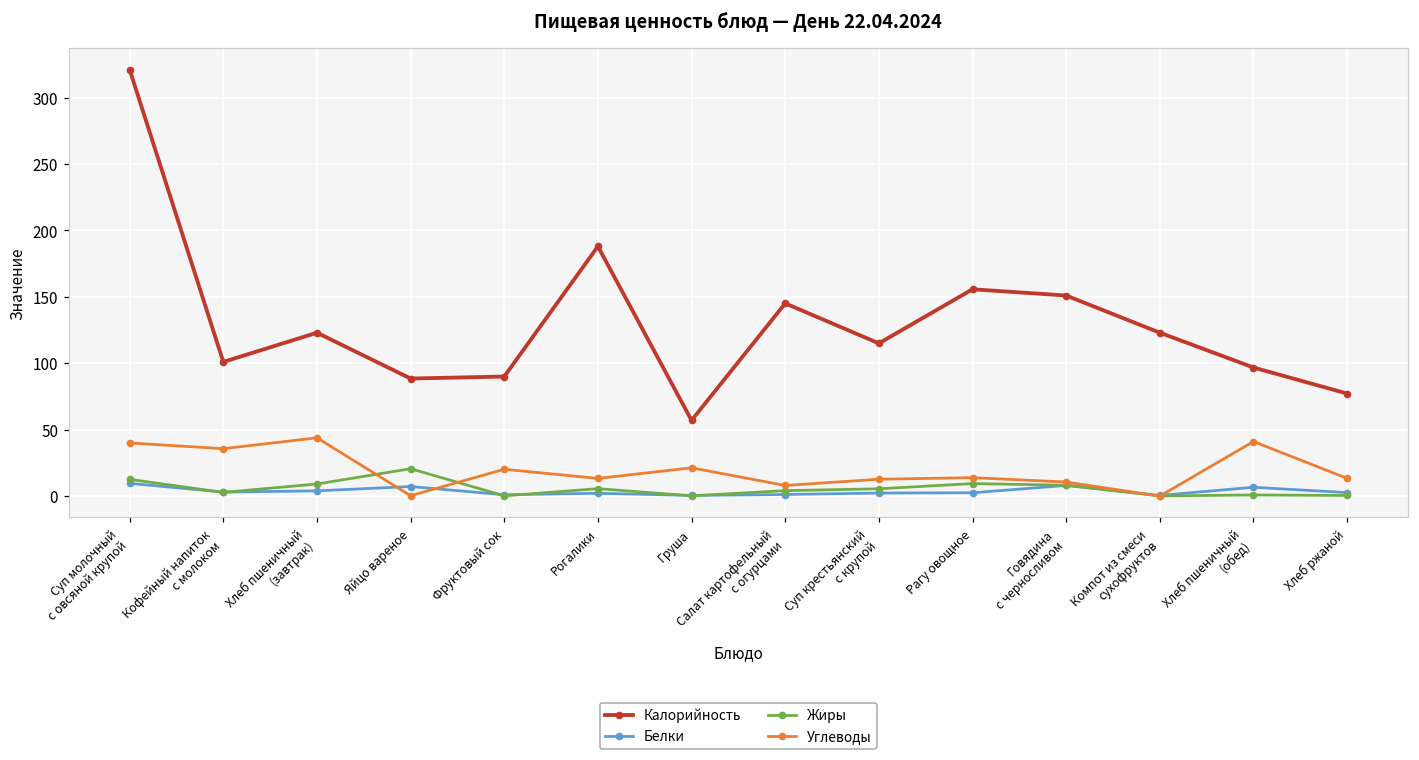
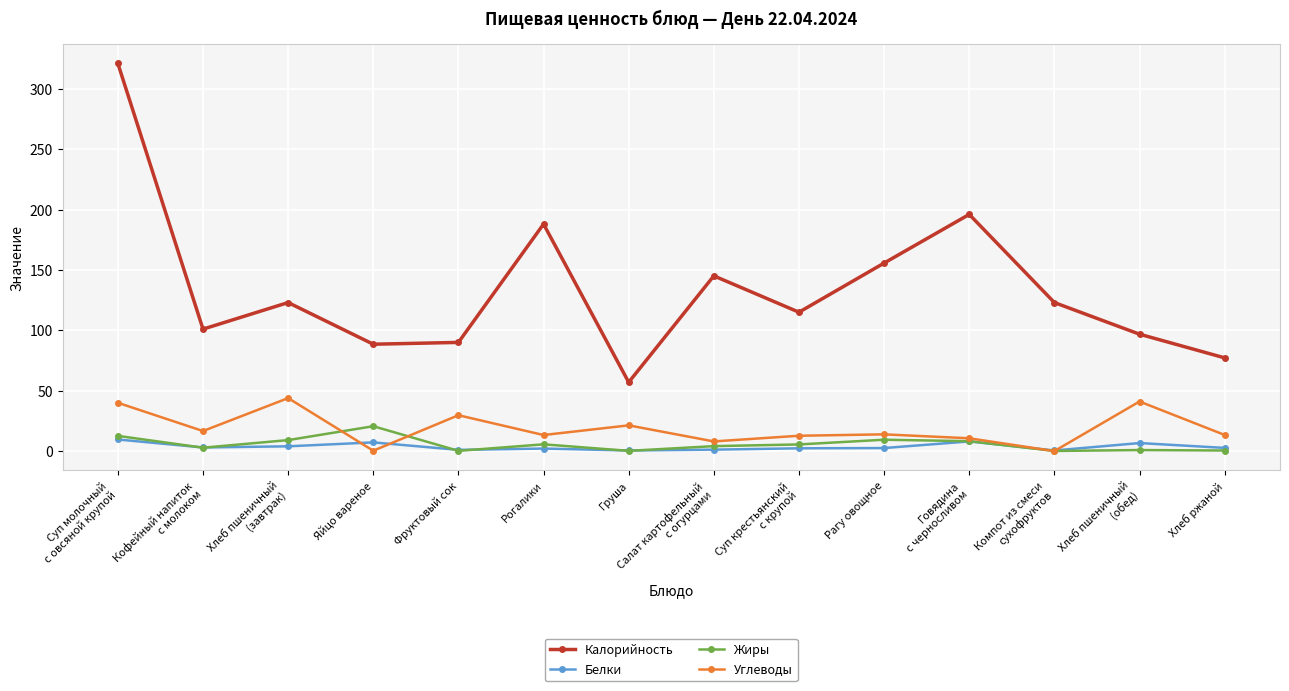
  {
    "Калорийность": {
      "Суп молочный с овсяной крупой": 321,
      "Кофейный напиток с молоком": 101,
      "Хлеб пшеничный (завтрак)": 123,
      "Яйцо вареное": 89,
      "Фруктовый сок": 90,
      "Рогалики": 188,
      "Груша": 57,
      "Салат картофельный с огурцами": 145,
      "Суп крестьянский с крупой": 115,
      "Рагу овощное": 156,
-     "Говядина с черносливом": 151,
+     "Говядина с черносливом": 196,
      "Компот из смеси сухофруктов": 123,
      "Хлеб пшеничный (обед)": 97,
      "Хлеб ржаной": 77
    },
    "Белки": {
      "Суп молочный с овсяной крупой": 10,
      "Хлеб пшеничный (завтрак)": 4,
      "Яйцо вареное": 7,
      "Рогалики": 2,
      "Салат картофельный с огурцами": 1,
      "Суп крестьянский с крупой": 2,
      "Рагу овощное": 3,
      "Хлеб пшеничный (обед)": 7,
      "Хлеб ржаной": 3
    },
    "Жиры": {
      "Суп молочный с овсяной крупой": 13,
      "Хлеб пшеничный (завтрак)": 9,
      "Яйцо вареное": 21,
      "Рогалики": 6,
      "Салат картофельный с огурцами": 4,
      "Суп крестьянский с крупой": 6,
      "Рагу овощное": 9,
      "Хлеб пшеничный (обед)": 1,
      "Хлеб ржаной": 0
    },
    "Углеводы": {
      "Суп молочный с овсяной крупой": 40,
-     "Кофейный напиток с молоком": 36,
+     "Кофейный напиток с молоком": 17,
      "Хлеб пшеничный (завтрак)": 44,
      "Яйцо вареное": 0,
-     "Фруктовый сок": 20,
+     "Фруктовый сок": 30,
      "Рогалики": 13,
      "Груша": 21,
      "Салат картофельный с огурцами": 8,
      "Суп крестьянский с крупой": 13,
      "Рагу овощное": 14,
      "Говядина с черносливом": 11,
      "Хлеб пшеничный (обед)": 41,
      "Хлеб ржаной": 13
    }
  }
